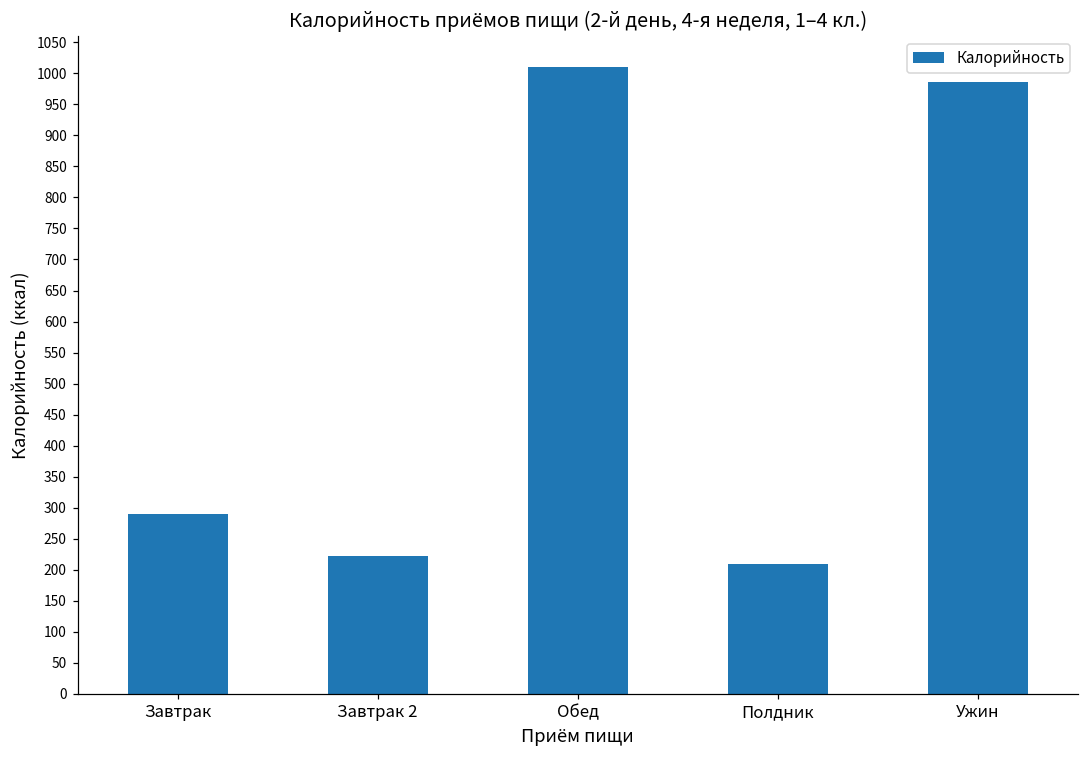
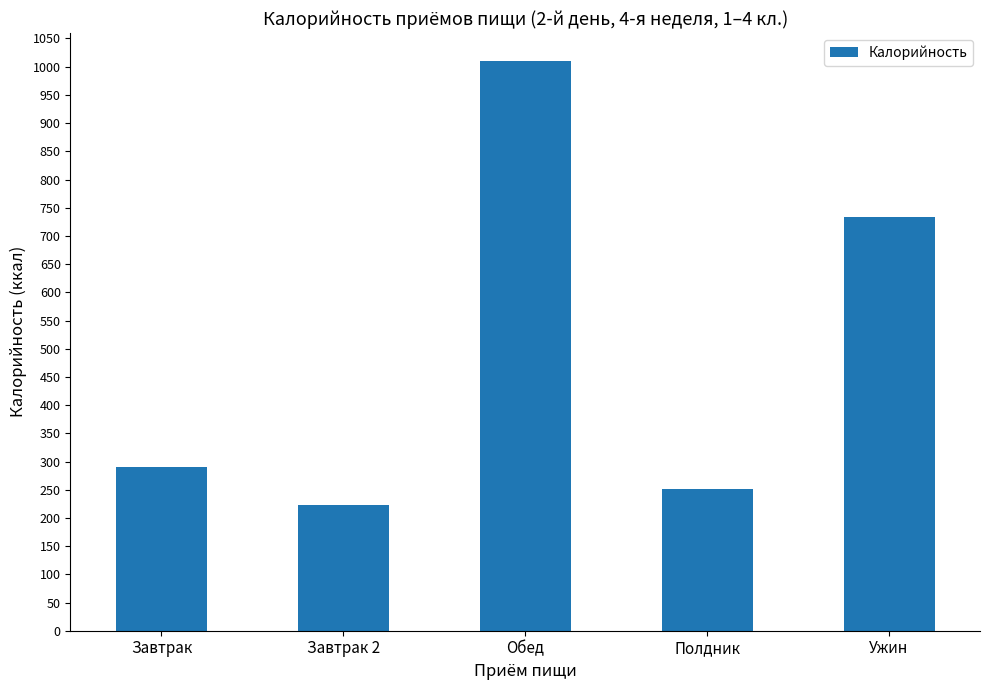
  {
    "Завтрак": 290,
    "Завтрак 2": 220,
    "Обед": 1010,
-   "Полдник": 210,
-   "Ужин": 990
+   "Полдник": 250,
+   "Ужин": 730
  }
